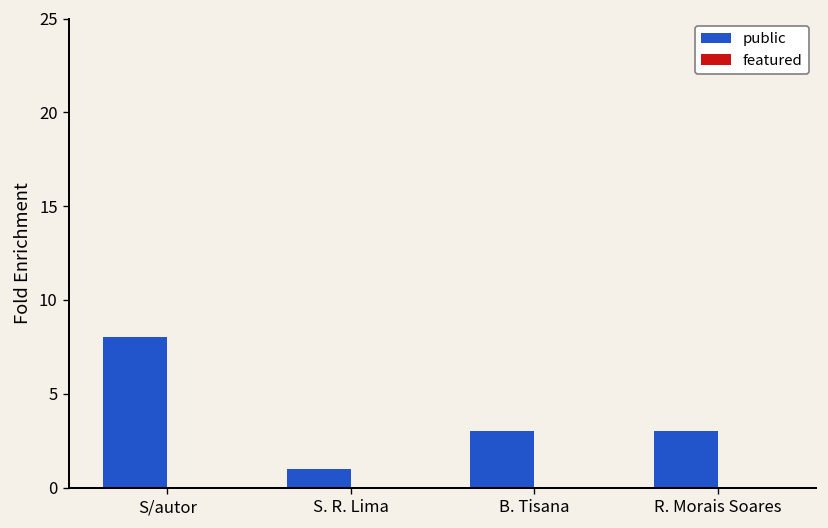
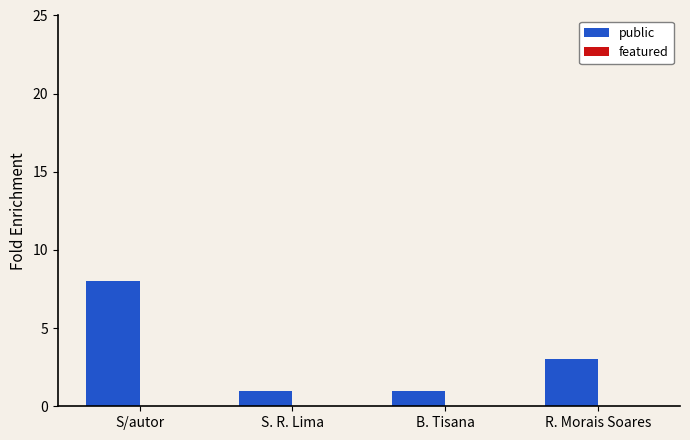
  {
    "public": {
      "S/autor": 8,
      "S. R. Lima": 1,
-     "B. Tisana": 3,
+     "B. Tisana": 1,
      "R. Morais Soares": 3
    },
    "featured": {
      "S/autor": 0,
      "S. R. Lima": 0,
      "B. Tisana": 0,
      "R. Morais Soares": 0
    }
  }
